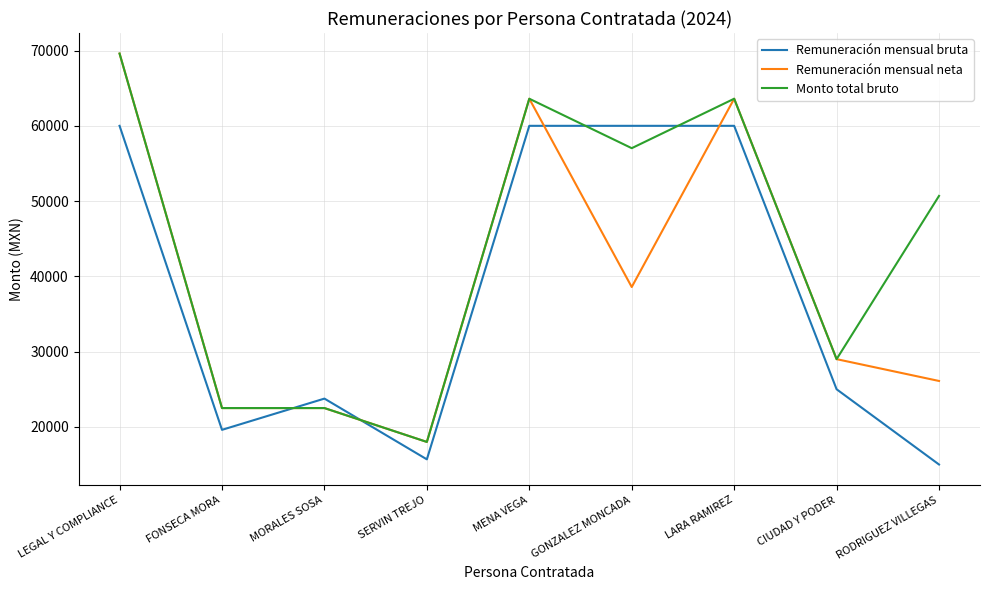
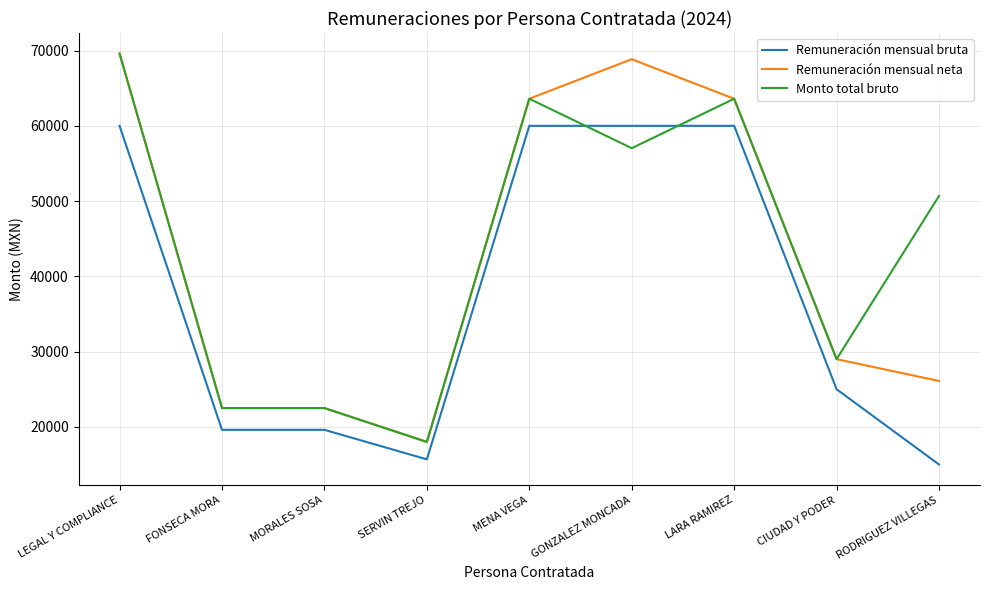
  {
    "Remuneración mensual bruta": {
      "LEGAL Y COMPLIANCE": 60000,
      "FONSECA MORA": 20000,
-     "MORALES SOSA": 24000,
+     "MORALES SOSA": 20000,
      "SERVIN TREJO": 16000,
      "MENA VEGA": 60000,
      "GONZALEZ MONCADA": 60000,
      "LARA RAMIREZ": 60000,
      "CIUDAD Y PODER": 25000,
      "RODRIGUEZ VILLEGAS": 15000
    },
    "Remuneración mensual neta": {
-     "GONZALEZ MONCADA": 39000,
+     "GONZALEZ MONCADA": 69000,
      "RODRIGUEZ VILLEGAS": 26000
    },
    "Monto total bruto": {
      "GONZALEZ MONCADA": 57000,
      "RODRIGUEZ VILLEGAS": 51000
    }
  }
